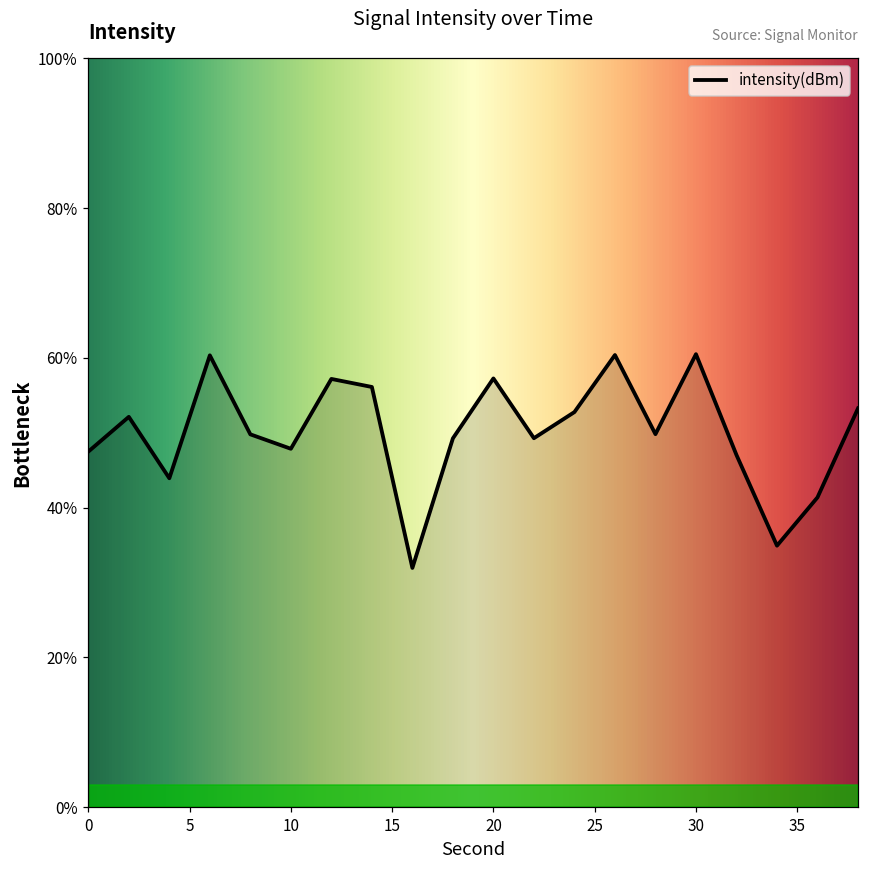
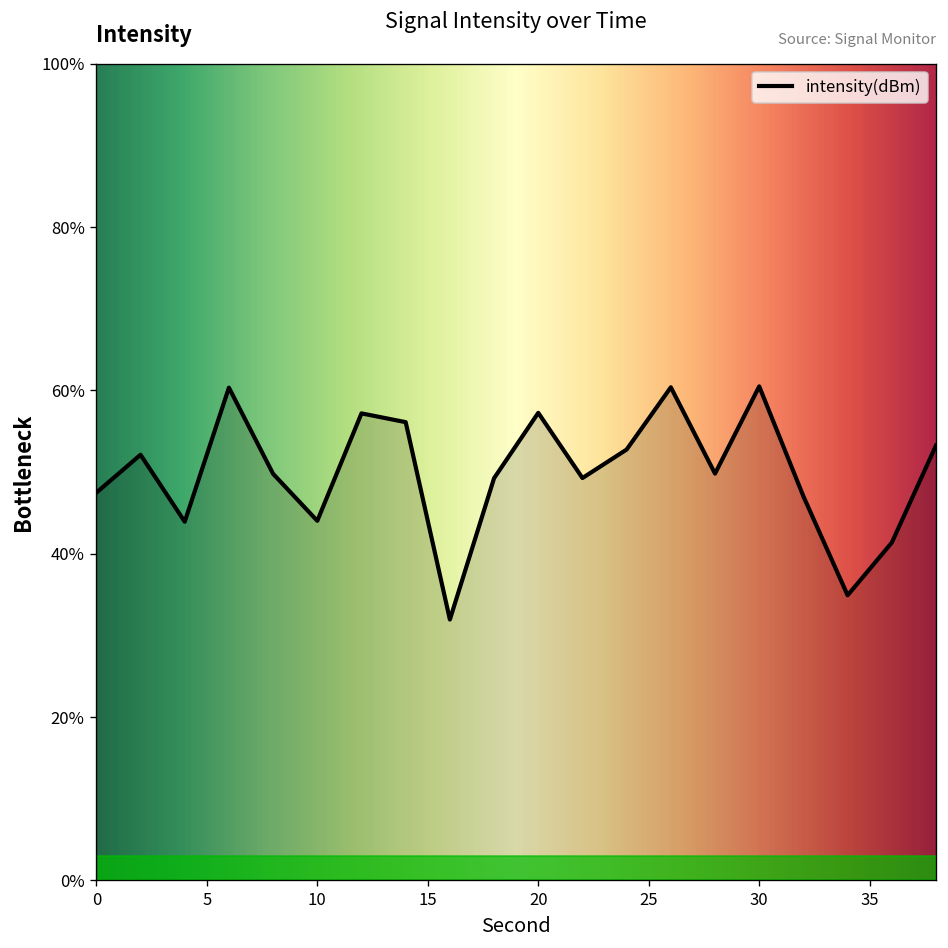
  {
    "intensity(dBm)": {
      "0": "47%",
-     "10": "48%",
+     "10": "44%",
      "20": "57%",
      "30": "60%"
    }
  }
